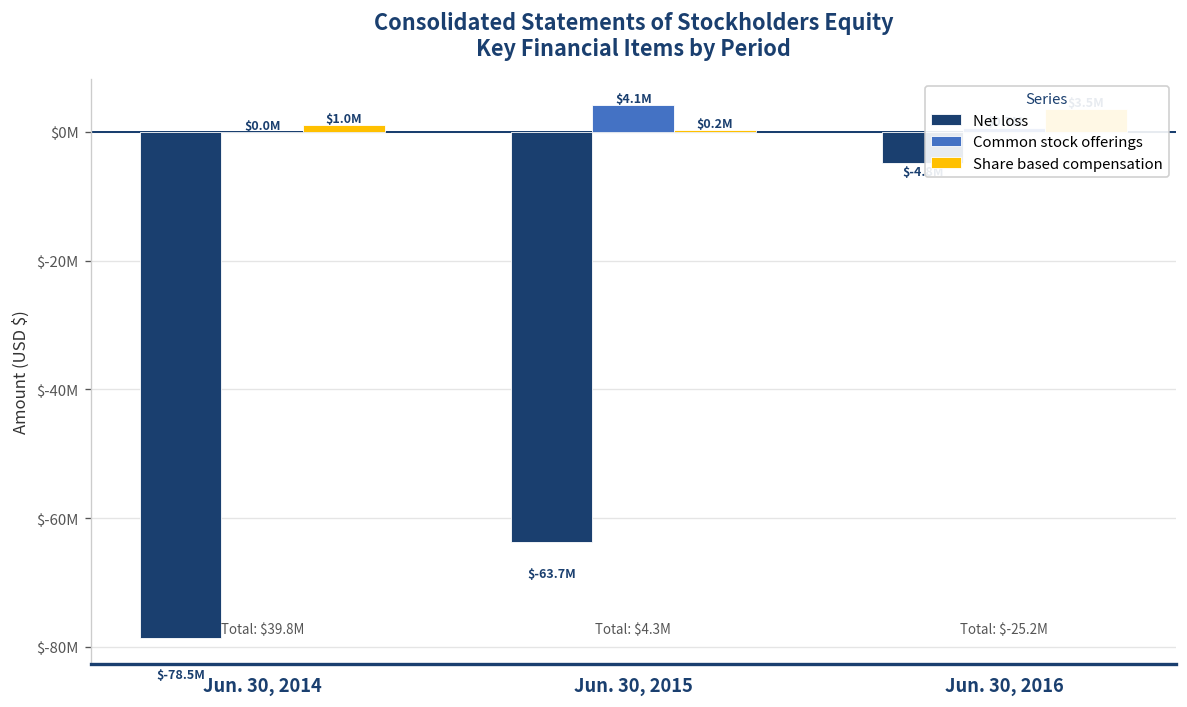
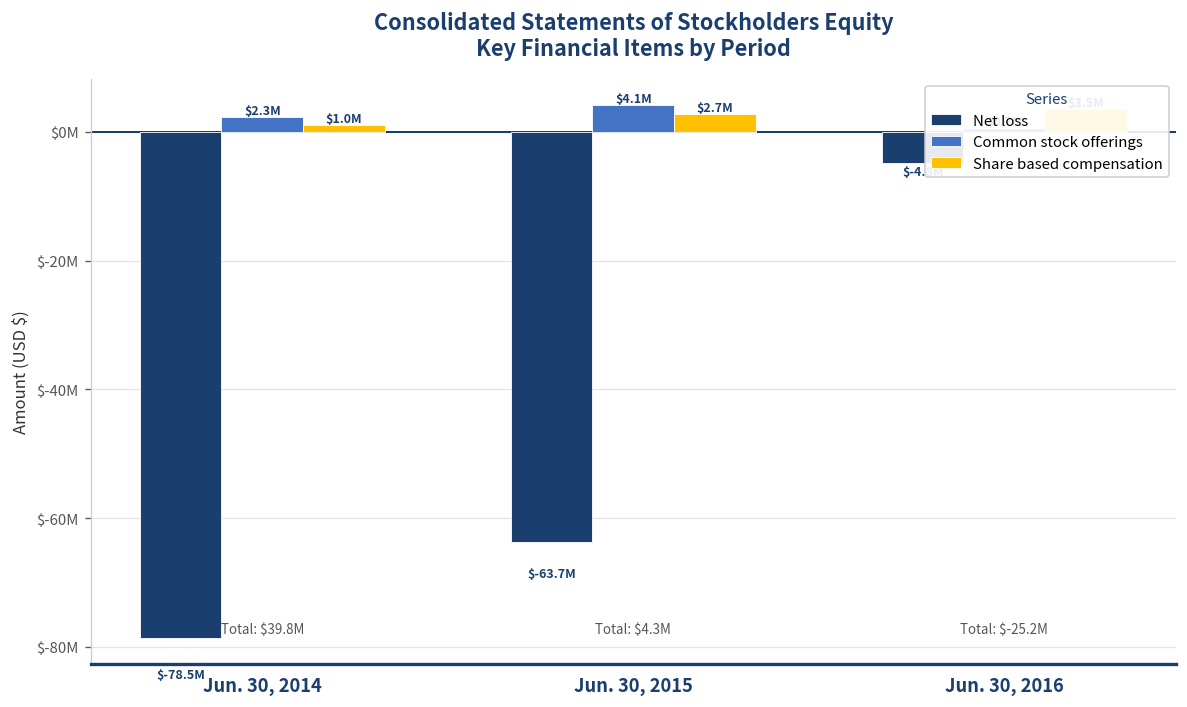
  {
    "Net loss": {
      "Jun. 30, 2015": "$-63.7M"
    },
    "Common stock offerings": {
-     "Jun. 30, 2014": "$0.0M",
+     "Jun. 30, 2014": "$2.3M",
      "Jun. 30, 2015": "$4.1M"
    },
    "Share based compensation": {
      "Jun. 30, 2014": "$1.0M",
-     "Jun. 30, 2015": "$0.2M"
+     "Jun. 30, 2015": "$2.7M"
    }
  }
